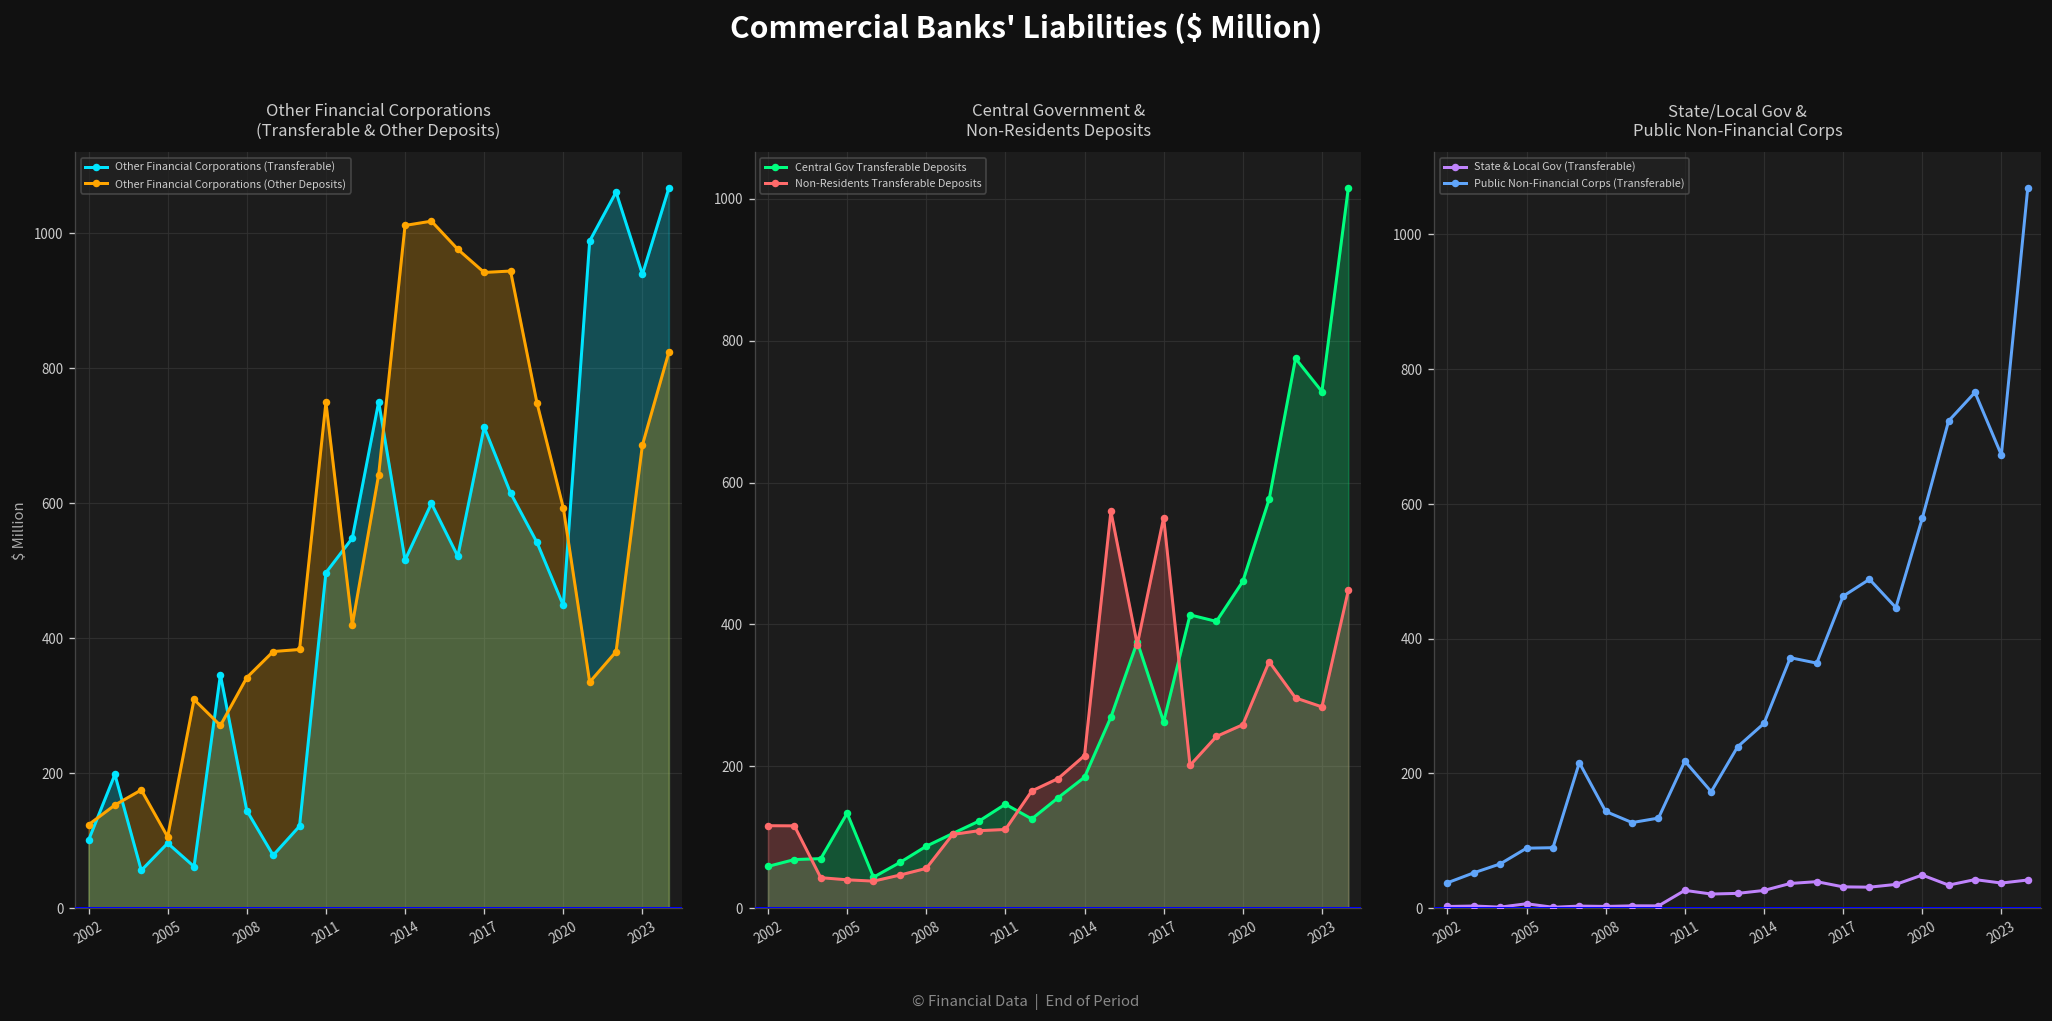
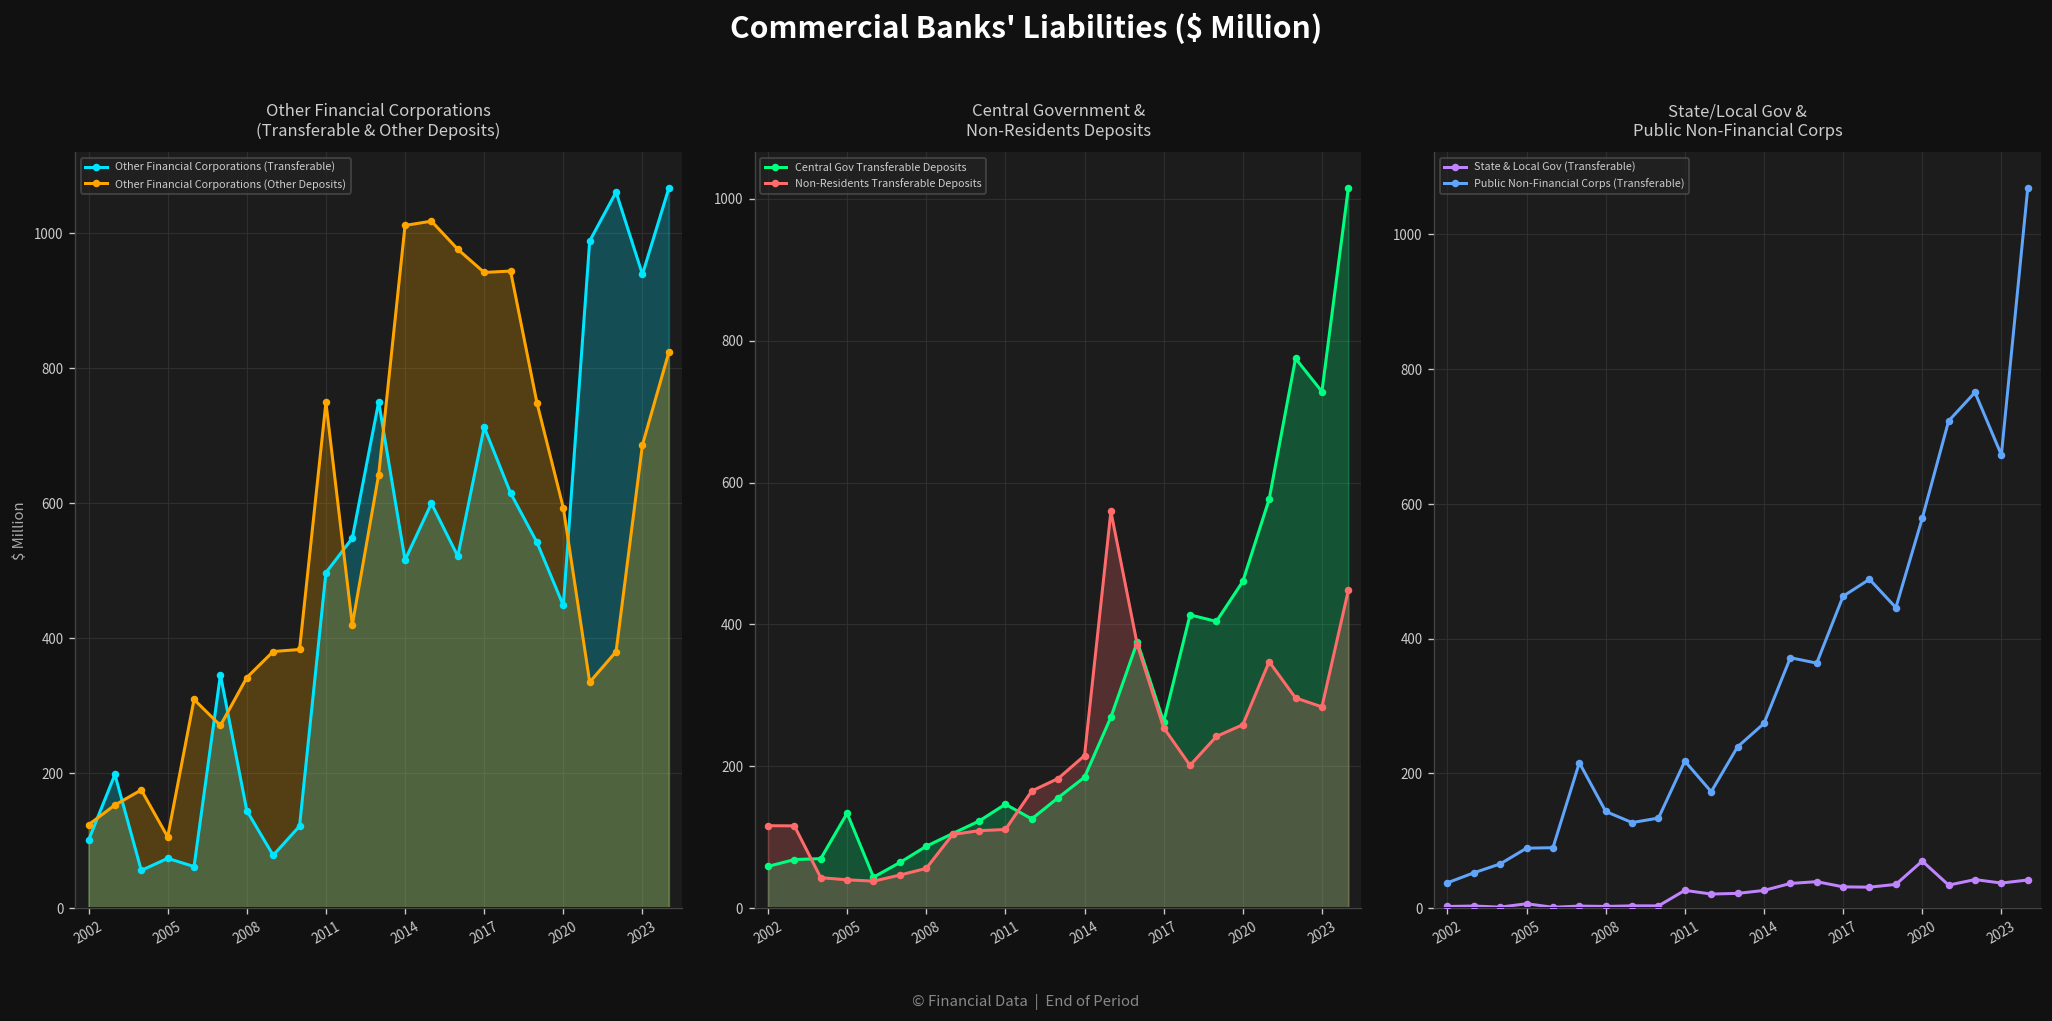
  {
    "Other Financial Corporations (Transferable & Other Deposits)": {
      "Other Financial Corporations (Transferable)": {
        "2002": 100,
-       "2005": 100,
+       "2005": 70,
        "2008": 140,
        "2011": 500,
        "2014": 520,
        "2017": 710,
        "2020": 450,
        "2023": 940
      },
      "Other Financial Corporations (Other Deposits)": {
        "2002": 120,
        "2005": 110,
        "2008": 340,
        "2011": 750,
        "2014": 1010,
        "2017": 940,
        "2020": 590,
        "2023": 690
      }
    },
    "Central Government & Non-Residents Deposits": {
      "Central Gov Transferable Deposits": {
        "2002": 60,
        "2005": 130,
        "2008": 90,
        "2011": 150,
        "2014": 180,
        "2017": 260,
        "2020": 460,
        "2023": 730
      },
      "Non-Residents Transferable Deposits": {
        "2002": 120,
        "2005": 40,
        "2008": 60,
        "2011": 110,
        "2014": 220,
-       "2017": 550,
+       "2017": 250,
        "2020": 260,
        "2023": 280
      }
    },
    "State/Local Gov & Public Non-Financial Corps": {
      "State & Local Gov (Transferable)": {
        "2002": 0,
        "2005": 10,
        "2008": 0,
        "2011": 30,
        "2014": 30,
        "2017": 30,
-       "2020": 50,
+       "2020": 70,
        "2023": 40
      },
      "Public Non-Financial Corps (Transferable)": {
        "2002": 40,
        "2005": 90,
        "2008": 140,
        "2011": 220,
        "2014": 270,
        "2017": 460,
        "2020": 580,
        "2023": 670
      }
    }
  }
